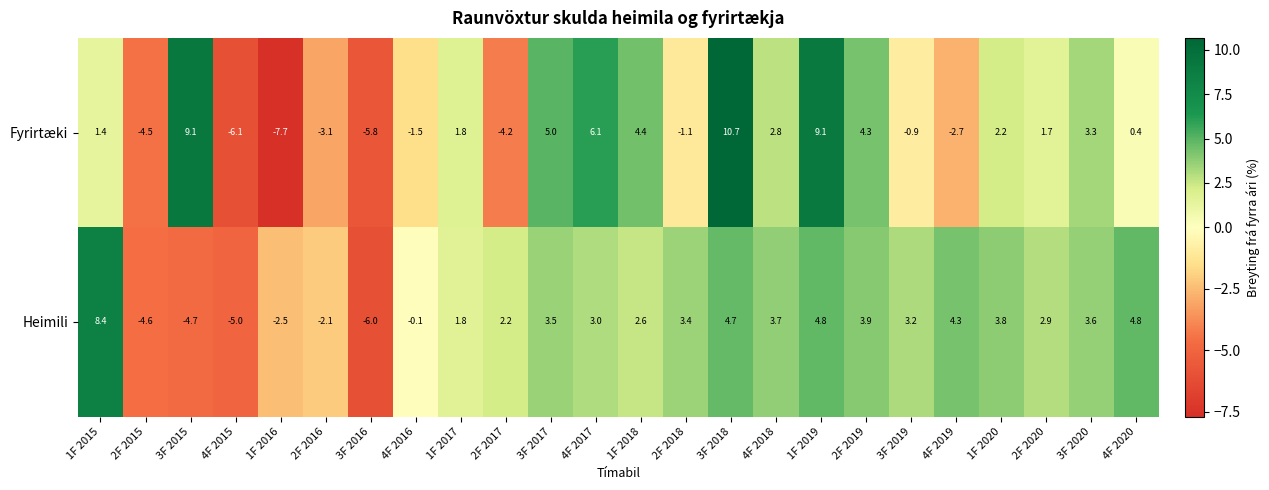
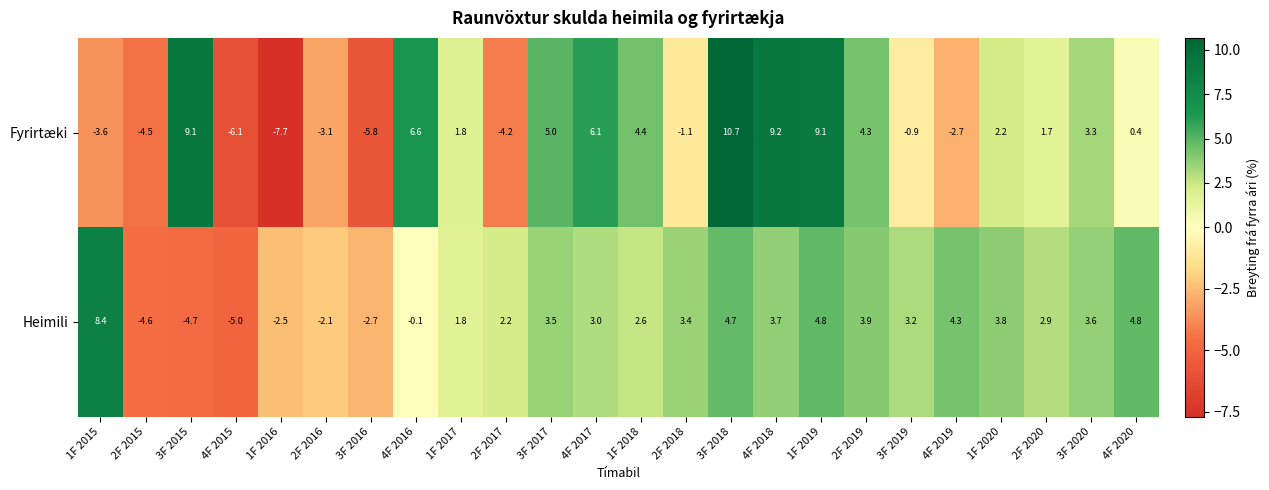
  {
    "Fyrirtæki": {
-     "1F 2015": 1.4,
+     "1F 2015": -3.6,
      "2F 2015": -4.5,
      "3F 2015": 9.1,
      "4F 2015": -6.1,
      "1F 2016": -7.7,
      "2F 2016": -3.1,
      "3F 2016": -5.8,
-     "4F 2016": -1.5,
+     "4F 2016": 6.6,
      "1F 2017": 1.8,
      "2F 2017": -4.2,
      "3F 2017": 5.0,
      "4F 2017": 6.1,
      "1F 2018": 4.4,
      "2F 2018": -1.1,
      "3F 2018": 10.7,
-     "4F 2018": 2.8,
+     "4F 2018": 9.2,
      "1F 2019": 9.1,
      "2F 2019": 4.3,
      "3F 2019": -0.9,
      "4F 2019": -2.7,
      "1F 2020": 2.2,
      "2F 2020": 1.7,
      "3F 2020": 3.3,
      "4F 2020": 0.4
    },
    "Heimili": {
      "1F 2015": 8.4,
      "2F 2015": -4.6,
      "3F 2015": -4.7,
      "4F 2015": -5.0,
      "1F 2016": -2.5,
      "2F 2016": -2.1,
-     "3F 2016": -6.0,
+     "3F 2016": -2.7,
      "4F 2016": -0.1,
      "1F 2017": 1.8,
      "2F 2017": 2.2,
      "3F 2017": 3.5,
      "4F 2017": 3.0,
      "1F 2018": 2.6,
      "2F 2018": 3.4,
      "3F 2018": 4.7,
      "4F 2018": 3.7,
      "1F 2019": 4.8,
      "2F 2019": 3.9,
      "3F 2019": 3.2,
      "4F 2019": 4.3,
      "1F 2020": 3.8,
      "2F 2020": 2.9,
      "3F 2020": 3.6,
      "4F 2020": 4.8
    }
  }
